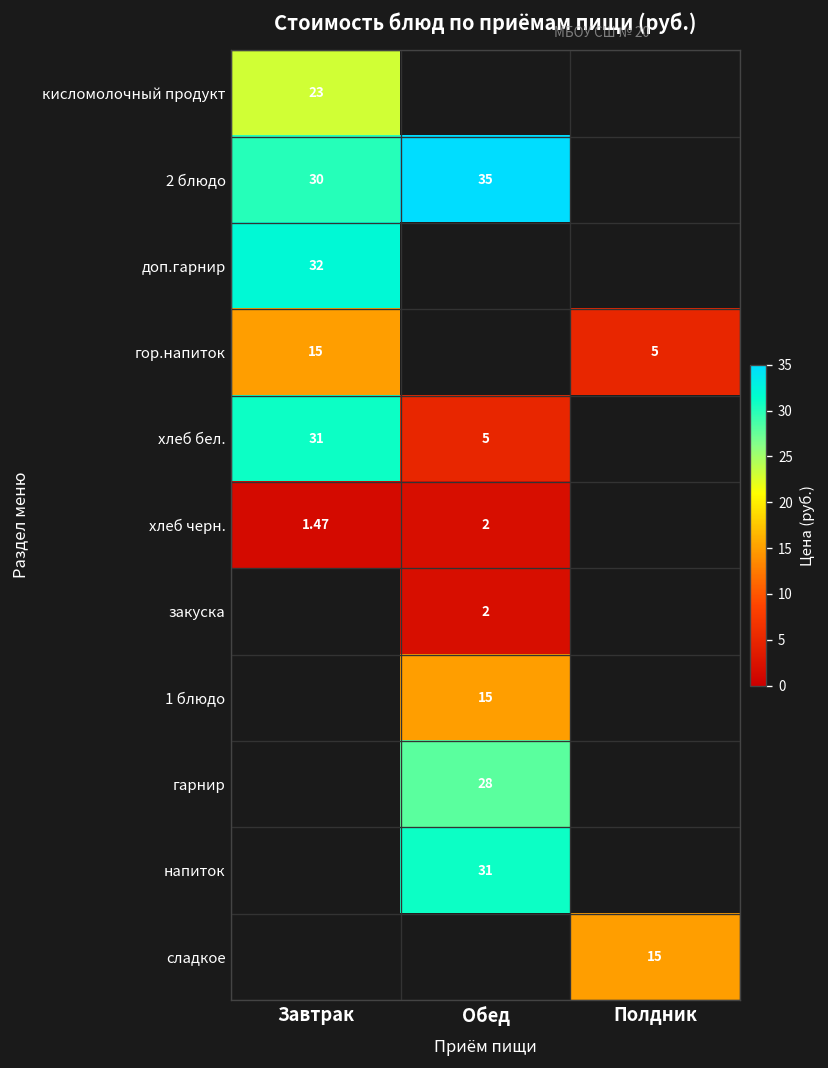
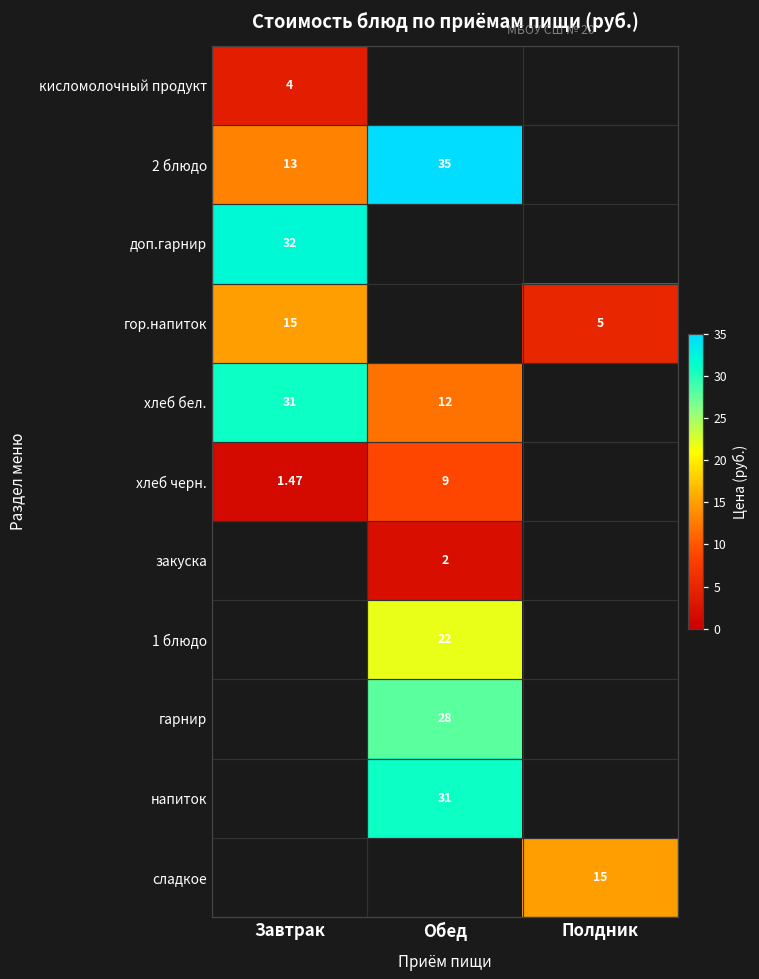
  {
    "кисломолочный продукт": {
-     "Завтрак": 23
+     "Завтрак": 4
    },
    "2 блюдо": {
-     "Завтрак": 30,
+     "Завтрак": 13,
      "Обед": 35
    },
    "доп.гарнир": {
      "Завтрак": 32
    },
    "гор.напиток": {
      "Завтрак": 15,
      "Полдник": 5
    },
    "хлеб бел.": {
      "Завтрак": 31,
-     "Обед": 5
+     "Обед": 12
    },
    "хлеб черн.": {
      "Завтрак": 1.47,
-     "Обед": 2
+     "Обед": 9
    },
    "закуска": {
      "Обед": 2
    },
    "1 блюдо": {
-     "Обед": 15
+     "Обед": 22
    },
    "гарнир": {
      "Обед": 28
    },
    "напиток": {
      "Обед": 31
    },
    "сладкое": {
      "Полдник": 15
    }
  }
